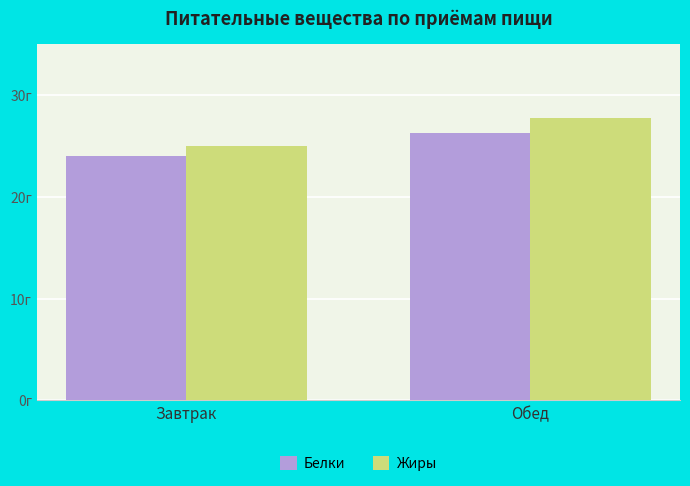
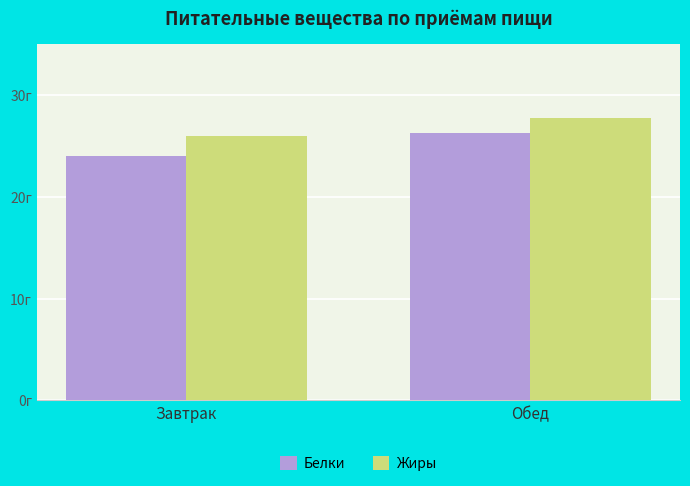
  {
    "Белки": {
      "Завтрак": "24г",
      "Обед": "26.3г"
    },
    "Жиры": {
-     "Завтрак": "25г",
+     "Завтрак": "26г",
      "Обед": "27.7г"
    }
  }
